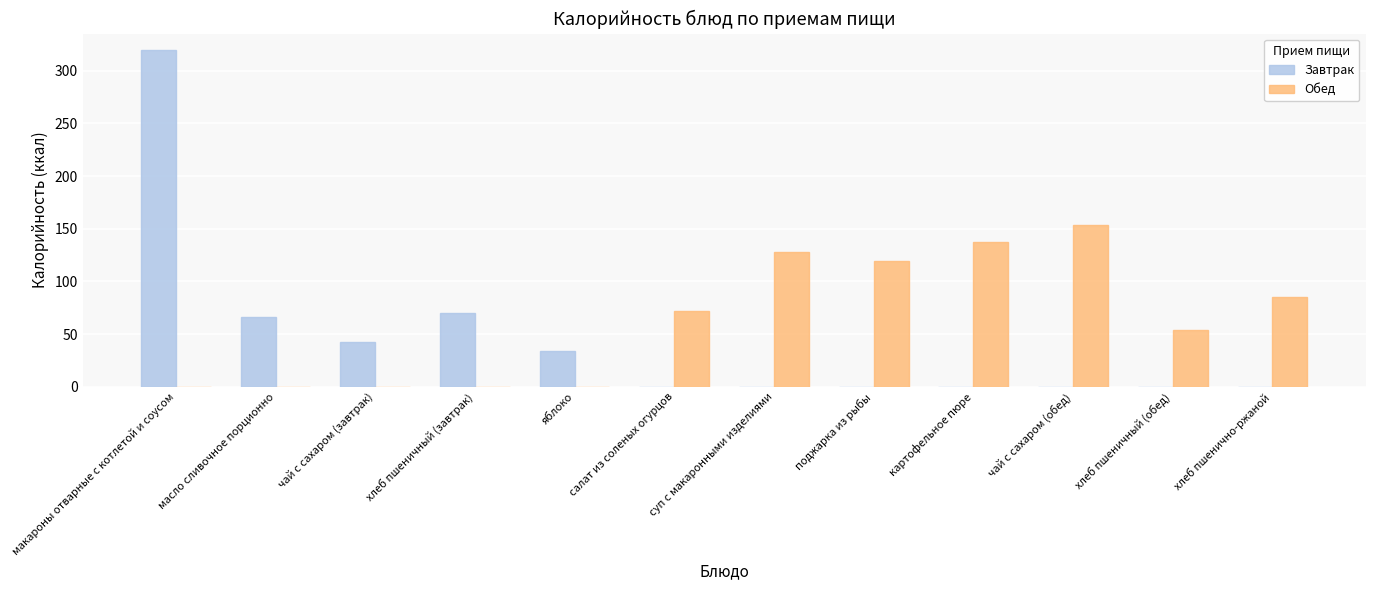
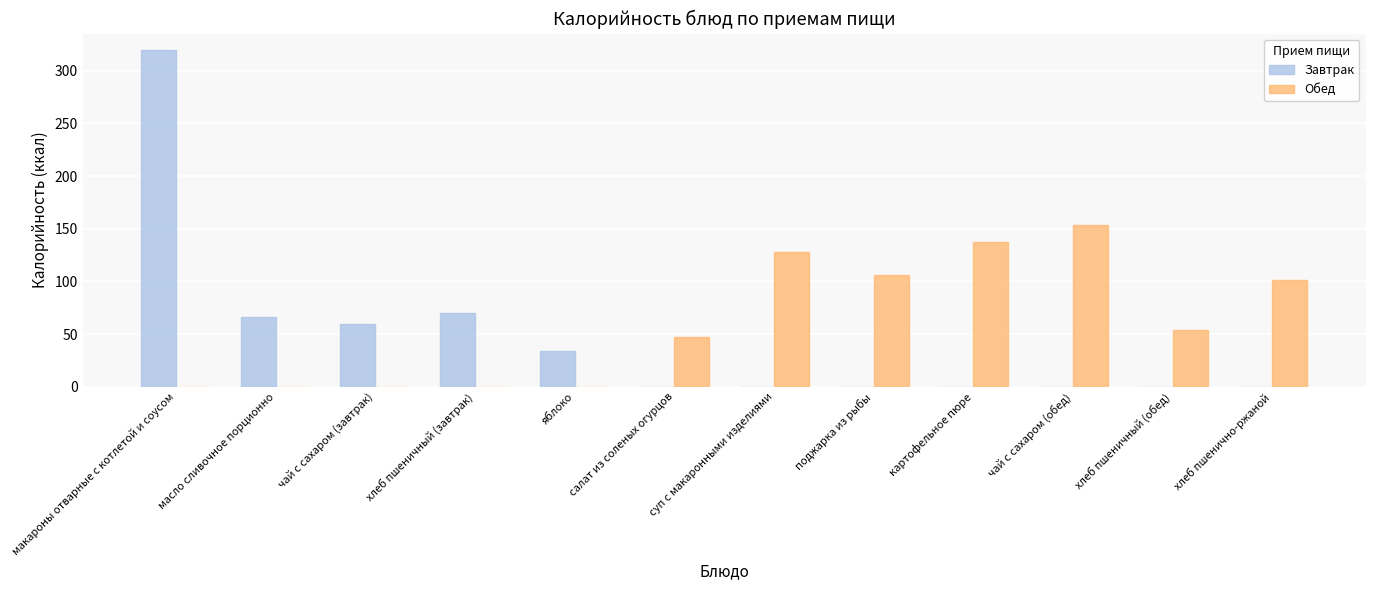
  {
    "Завтрак": {
      "макароны отварные с котлетой и соусом": 319,
      "масло сливочное порционно": 66,
-     "чай с сахаром (завтрак)": 42,
+     "чай с сахаром (завтрак)": 60,
      "хлеб пшеничный (завтрак)": 70,
      "яблоко": 34,
      "салат из соленых огурцов": 0,
      "суп с макаронными изделиями": 0,
      "поджарка из рыбы": 0,
      "картофельное пюре": 0,
      "чай с сахаром (обед)": 0,
      "хлеб пшеничный (обед)": 0,
      "хлеб пшенично-ржаной": 0
    },
    "Обед": {
      "макароны отварные с котлетой и соусом": 0,
      "масло сливочное порционно": 0,
      "чай с сахаром (завтрак)": 0,
      "хлеб пшеничный (завтрак)": 0,
      "яблоко": 0,
-     "салат из соленых огурцов": 72,
+     "салат из соленых огурцов": 47,
      "суп с макаронными изделиями": 128,
-     "поджарка из рыбы": 119,
+     "поджарка из рыбы": 106,
      "картофельное пюре": 137,
      "чай с сахаром (обед)": 154,
      "хлеб пшеничный (обед)": 53,
-     "хлеб пшенично-ржаной": 85
+     "хлеб пшенично-ржаной": 102
    }
  }
